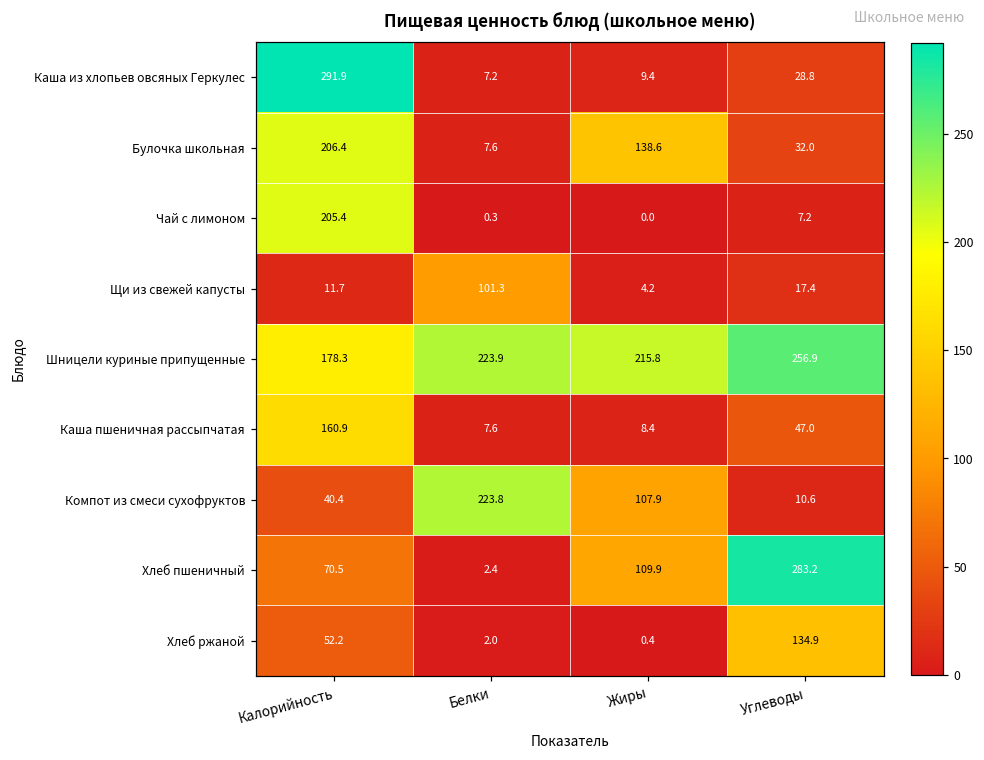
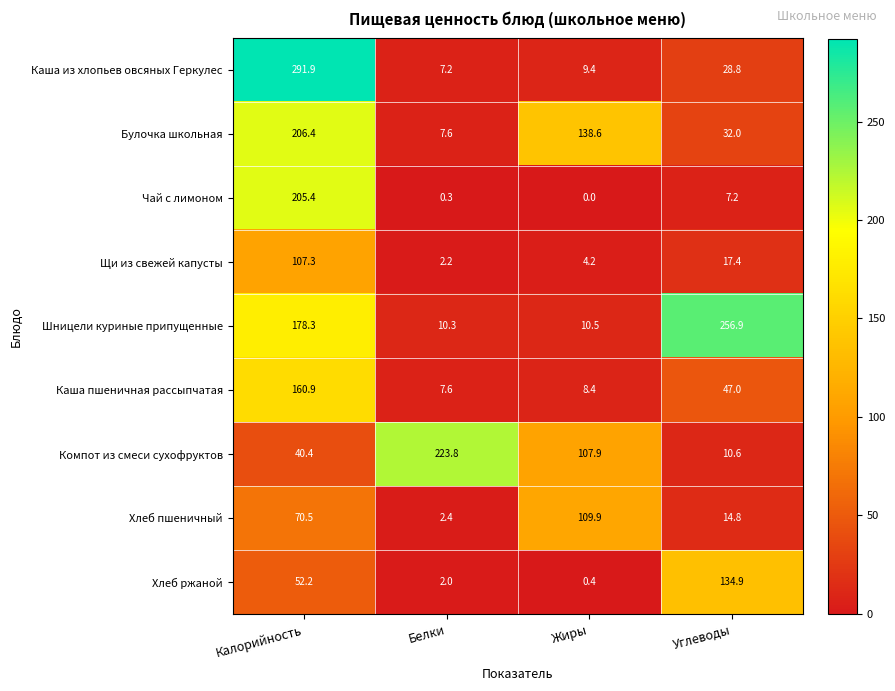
  {
    "Каша из хлопьев овсяных Геркулес": {
      "Калорийность": 291.9,
      "Белки": 7.2,
      "Жиры": 9.4,
      "Углеводы": 28.8
    },
    "Булочка школьная": {
      "Калорийность": 206.4,
      "Белки": 7.6,
      "Жиры": 138.6,
      "Углеводы": 32.0
    },
    "Чай с лимоном": {
      "Калорийность": 205.4,
      "Белки": 0.3,
      "Жиры": 0.0,
      "Углеводы": 7.2
    },
    "Щи из свежей капусты": {
-     "Калорийность": 11.7,
-     "Белки": 101.3,
+     "Калорийность": 107.3,
+     "Белки": 2.2,
      "Жиры": 4.2,
      "Углеводы": 17.4
    },
    "Шницели куриные припущенные": {
      "Калорийность": 178.3,
-     "Белки": 223.9,
-     "Жиры": 215.8,
+     "Белки": 10.3,
+     "Жиры": 10.5,
      "Углеводы": 256.9
    },
    "Каша пшеничная рассыпчатая": {
      "Калорийность": 160.9,
      "Белки": 7.6,
      "Жиры": 8.4,
      "Углеводы": 47.0
    },
    "Компот из смеси сухофруктов": {
      "Калорийность": 40.4,
      "Белки": 223.8,
      "Жиры": 107.9,
      "Углеводы": 10.6
    },
    "Хлеб пшеничный": {
      "Калорийность": 70.5,
      "Белки": 2.4,
      "Жиры": 109.9,
-     "Углеводы": 283.2
+     "Углеводы": 14.8
    },
    "Хлеб ржаной": {
      "Калорийность": 52.2,
      "Белки": 2.0,
      "Жиры": 0.4,
      "Углеводы": 134.9
    }
  }
